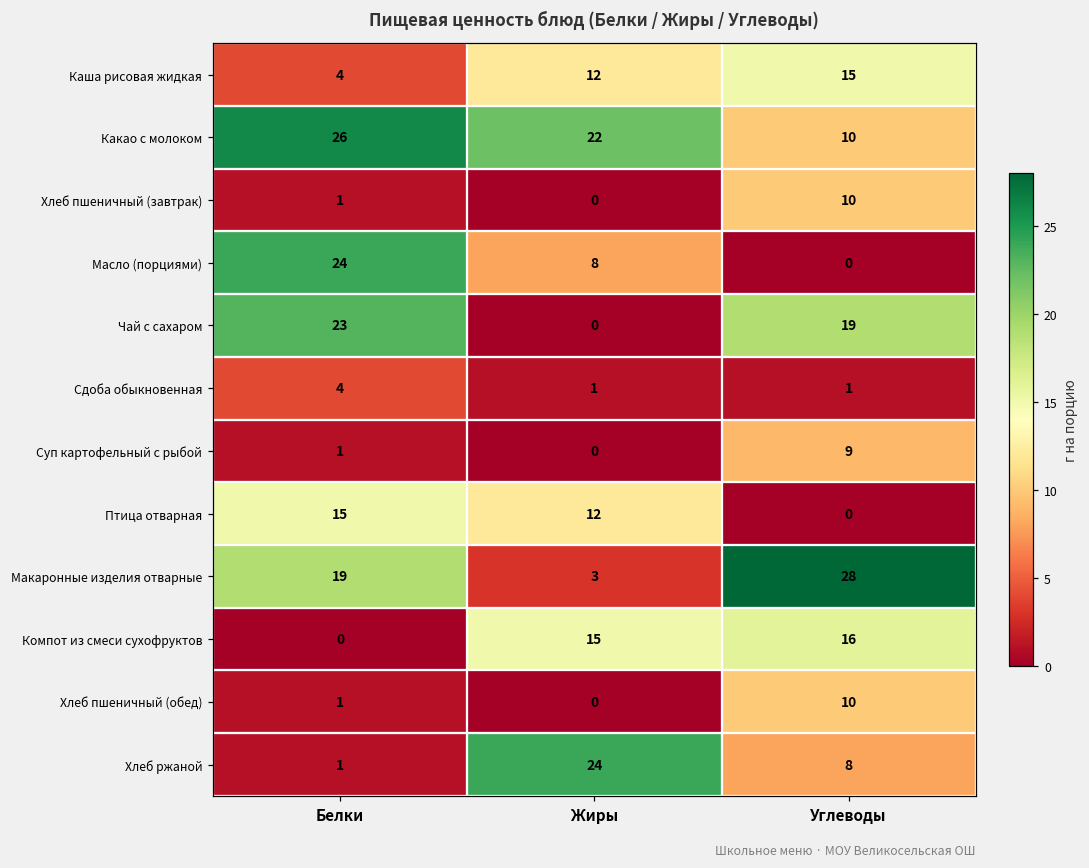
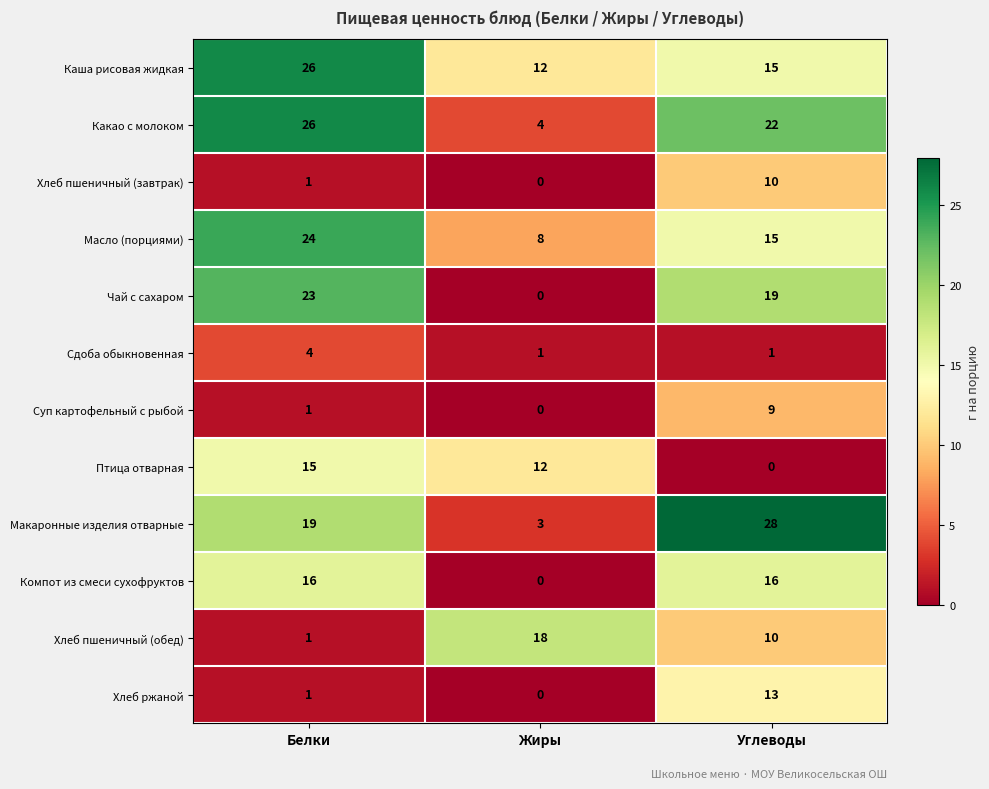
  {
    "Каша рисовая жидкая": {
-     "Белки": 4,
+     "Белки": 26,
      "Жиры": 12,
      "Углеводы": 15
    },
    "Какао с молоком": {
      "Белки": 26,
-     "Жиры": 22,
-     "Углеводы": 10
+     "Жиры": 4,
+     "Углеводы": 22
    },
    "Хлеб пшеничный (завтрак)": {
      "Белки": 1,
      "Жиры": 0,
      "Углеводы": 10
    },
    "Масло (порциями)": {
      "Белки": 24,
      "Жиры": 8,
-     "Углеводы": 0
+     "Углеводы": 15
    },
    "Чай с сахаром": {
      "Белки": 23,
      "Жиры": 0,
      "Углеводы": 19
    },
    "Сдоба обыкновенная": {
      "Белки": 4,
      "Жиры": 1,
      "Углеводы": 1
    },
    "Суп картофельный с рыбой": {
      "Белки": 1,
      "Жиры": 0,
      "Углеводы": 9
    },
    "Птица отварная": {
      "Белки": 15,
      "Жиры": 12,
      "Углеводы": 0
    },
    "Макаронные изделия отварные": {
      "Белки": 19,
      "Жиры": 3,
      "Углеводы": 28
    },
    "Компот из смеси сухофруктов": {
-     "Белки": 0,
-     "Жиры": 15,
+     "Белки": 16,
+     "Жиры": 0,
      "Углеводы": 16
    },
    "Хлеб пшеничный (обед)": {
      "Белки": 1,
-     "Жиры": 0,
+     "Жиры": 18,
      "Углеводы": 10
    },
    "Хлеб ржаной": {
      "Белки": 1,
-     "Жиры": 24,
-     "Углеводы": 8
+     "Жиры": 0,
+     "Углеводы": 13
    }
  }
